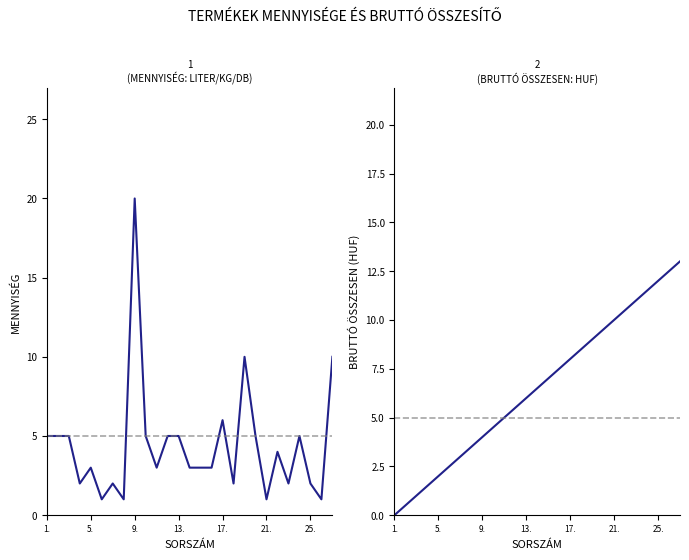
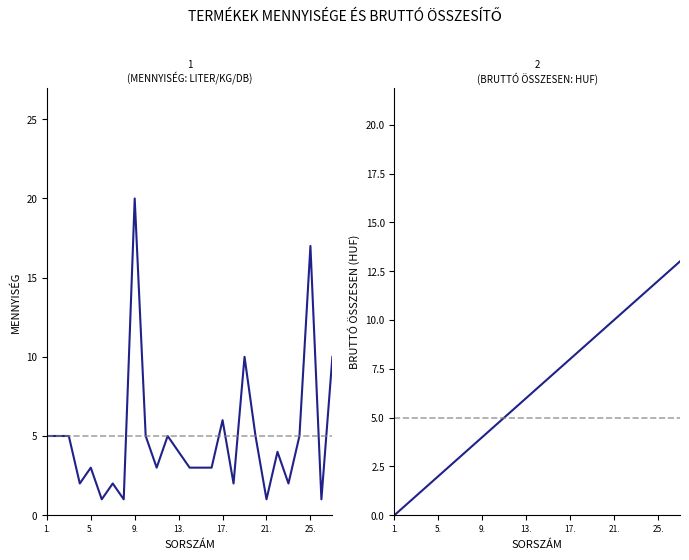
  {
    "1 (MENNYISÉG: LITER/KG/DB)": {
      "1.": 5,
      "5.": 3,
      "9.": 20,
-     "13.": 5,
+     "13.": 4,
      "17.": 6,
      "21.": 1,
-     "25.": 2
+     "25.": 17
    },
    "2 (BRUTTÓ ÖSSZESEN: HUF)": {
      "1.": 0.0,
      "5.": 2.0,
      "9.": 4.0,
      "13.": 6.0,
      "17.": 8.0,
      "21.": 10.0,
      "25.": 12.0
    }
  }
